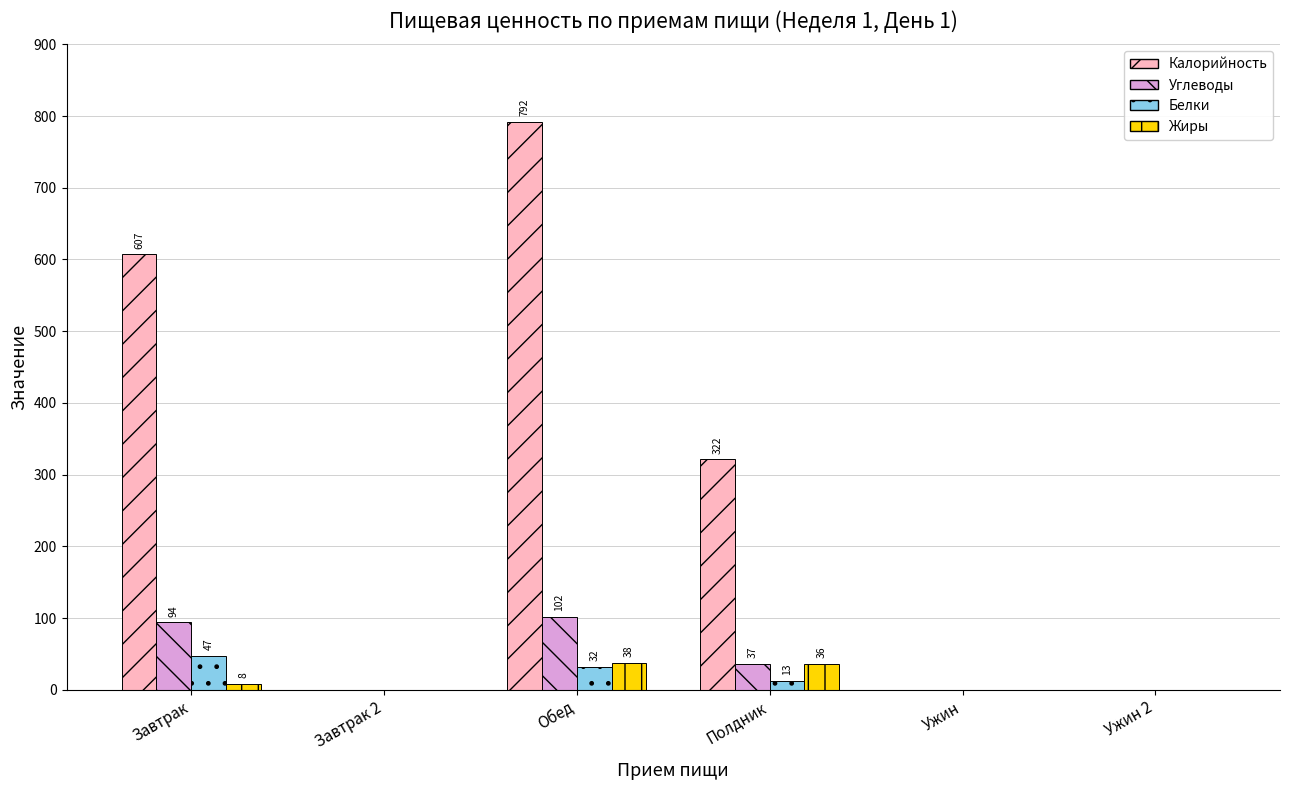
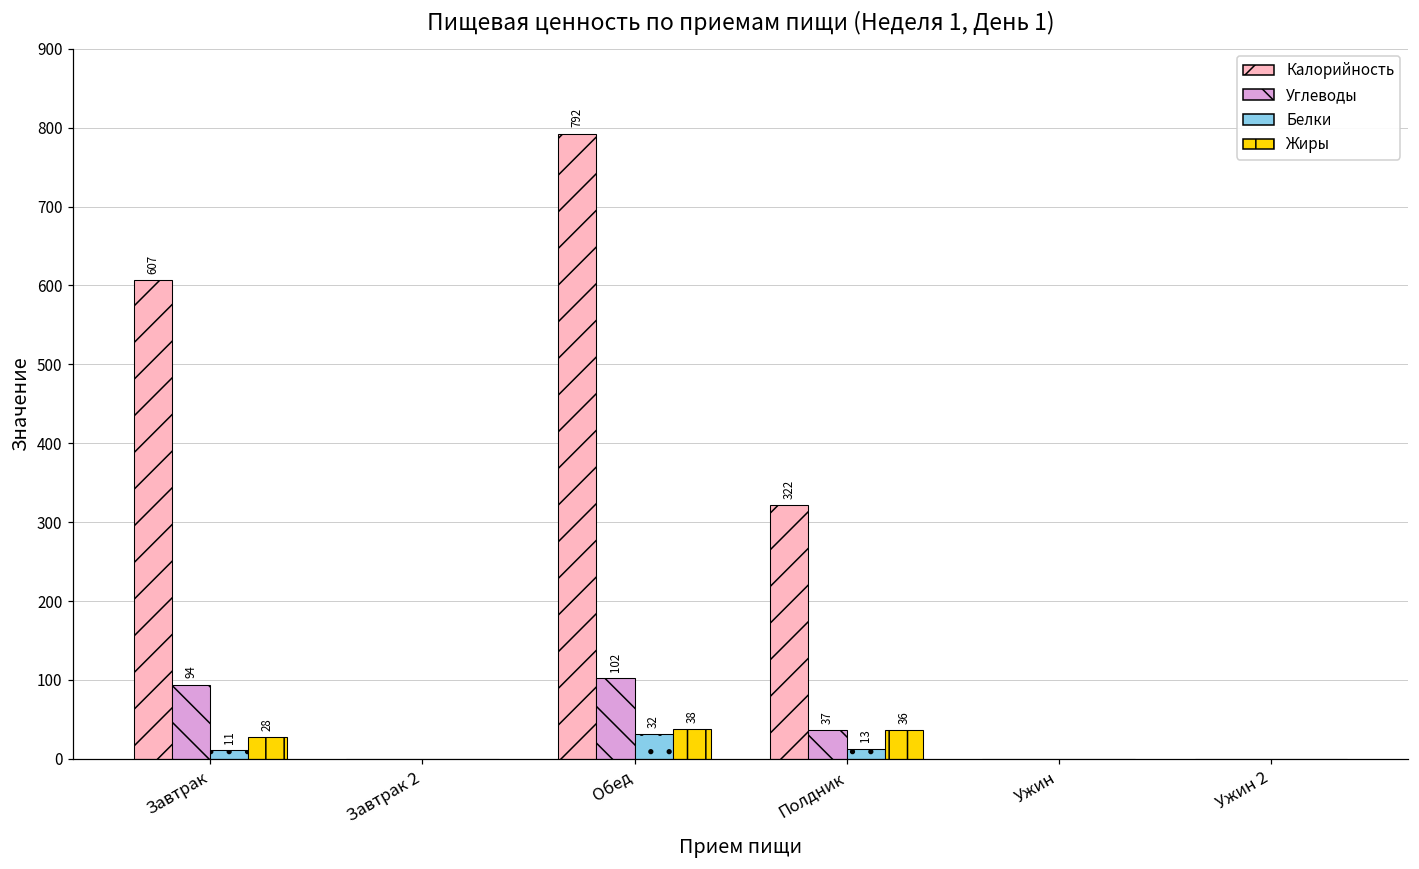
  {
    "Белки": {
-     "Завтрак": 47,
+     "Завтрак": 11,
      "Обед": 32,
      "Полдник": 13
    },
    "Жиры": {
-     "Завтрак": 8,
+     "Завтрак": 28,
      "Обед": 38,
      "Полдник": 36
    }
  }
